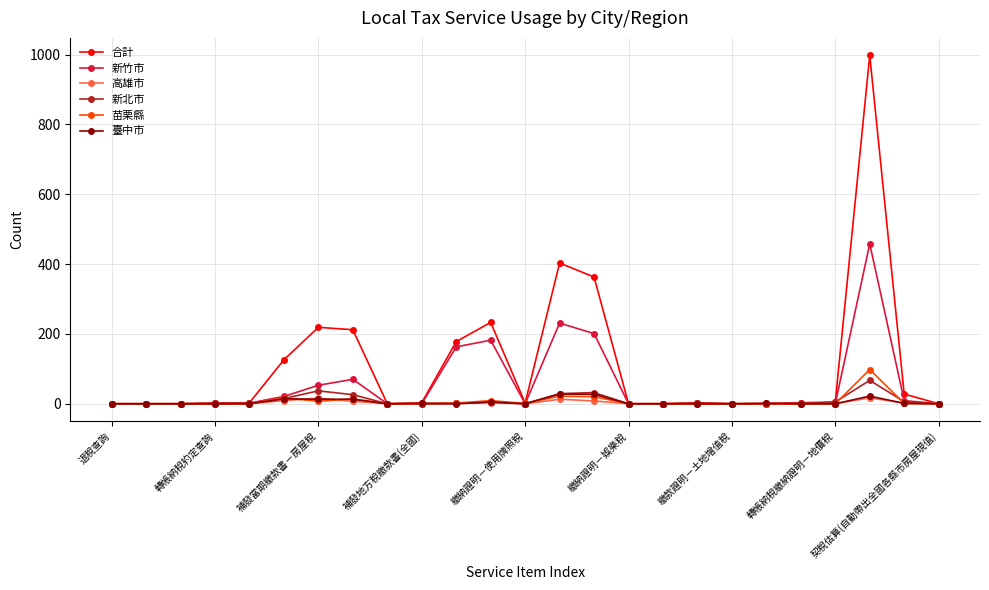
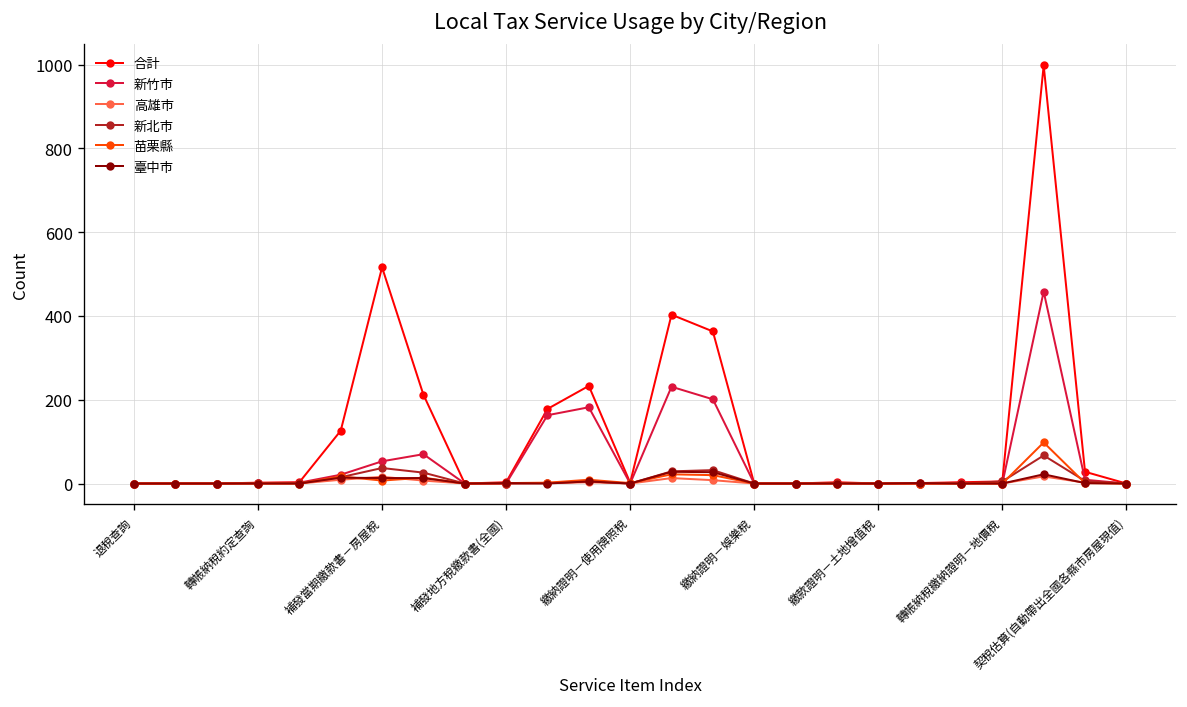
  {
    "合計": {
-     "補發當期繳款書－房屋稅": 220
+     "補發當期繳款書－房屋稅": 520
    }
  }
